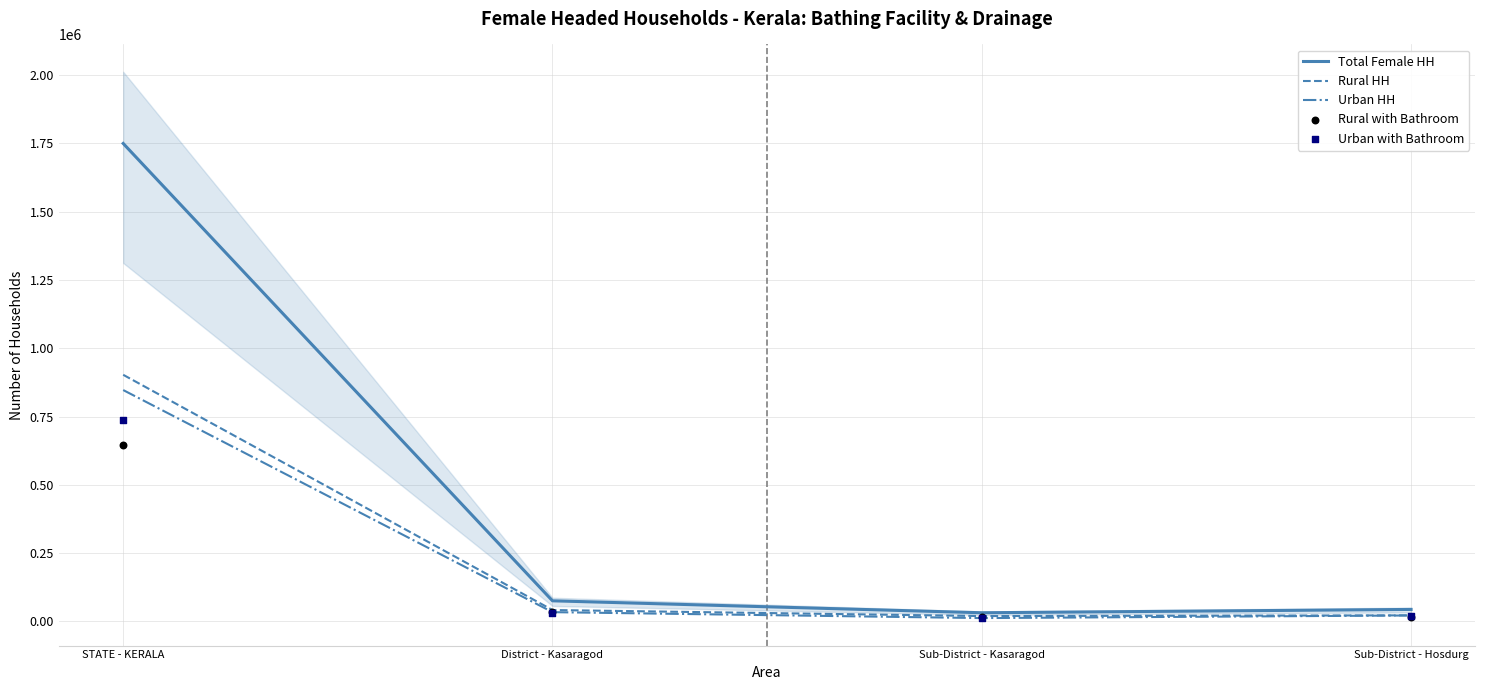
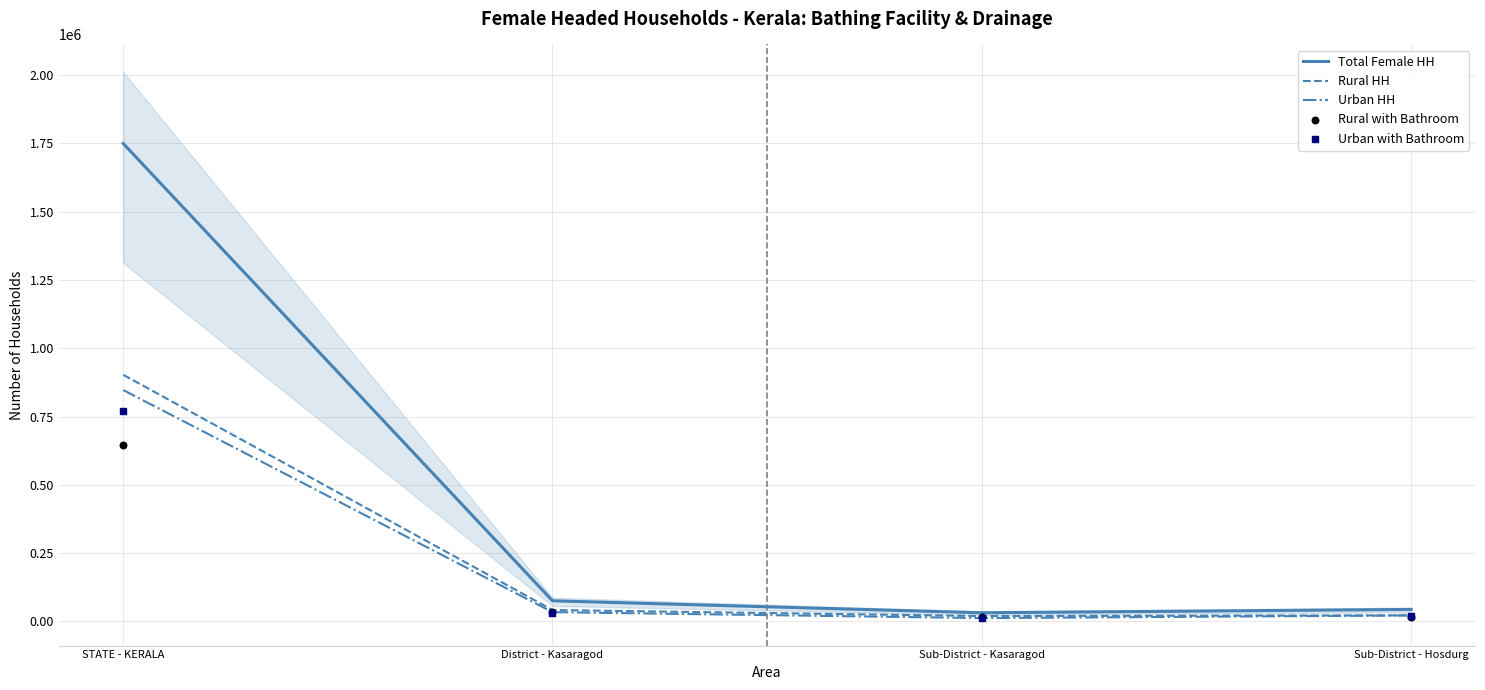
  {
    "Urban with Bathroom": {
-     "STATE - KERALA": 740000
+     "STATE - KERALA": 770000
    }
  }
